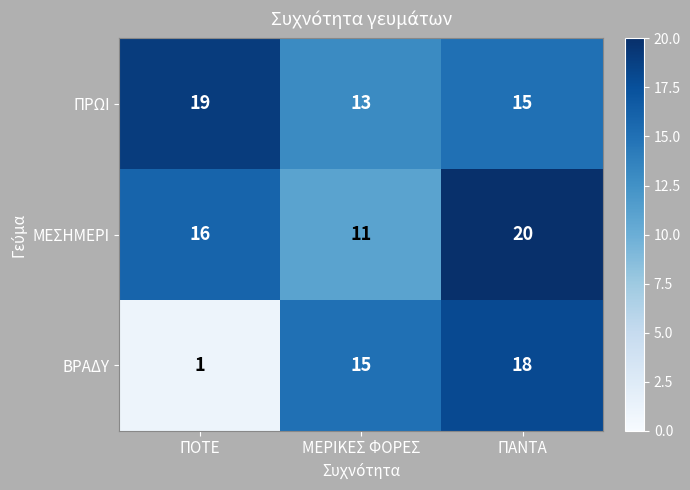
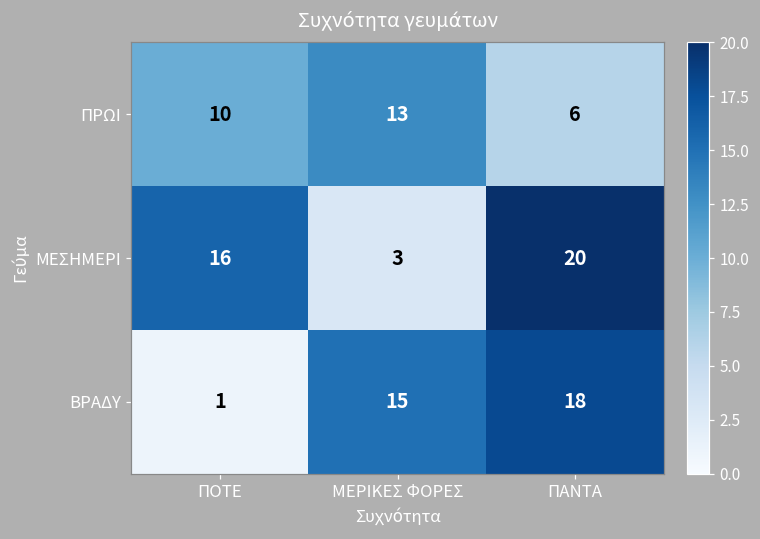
  {
    "ΠΡΩΙ": {
-     "ΠΟΤΕ": 19,
+     "ΠΟΤΕ": 10,
      "ΜΕΡΙΚΕΣ ΦΟΡΕΣ": 13,
-     "ΠΑΝΤΑ": 15
+     "ΠΑΝΤΑ": 6
    },
    "ΜΕΣΗΜΕΡΙ": {
      "ΠΟΤΕ": 16,
-     "ΜΕΡΙΚΕΣ ΦΟΡΕΣ": 11,
+     "ΜΕΡΙΚΕΣ ΦΟΡΕΣ": 3,
      "ΠΑΝΤΑ": 20
    },
    "ΒΡΑΔΥ": {
      "ΠΟΤΕ": 1,
      "ΜΕΡΙΚΕΣ ΦΟΡΕΣ": 15,
      "ΠΑΝΤΑ": 18
    }
  }
